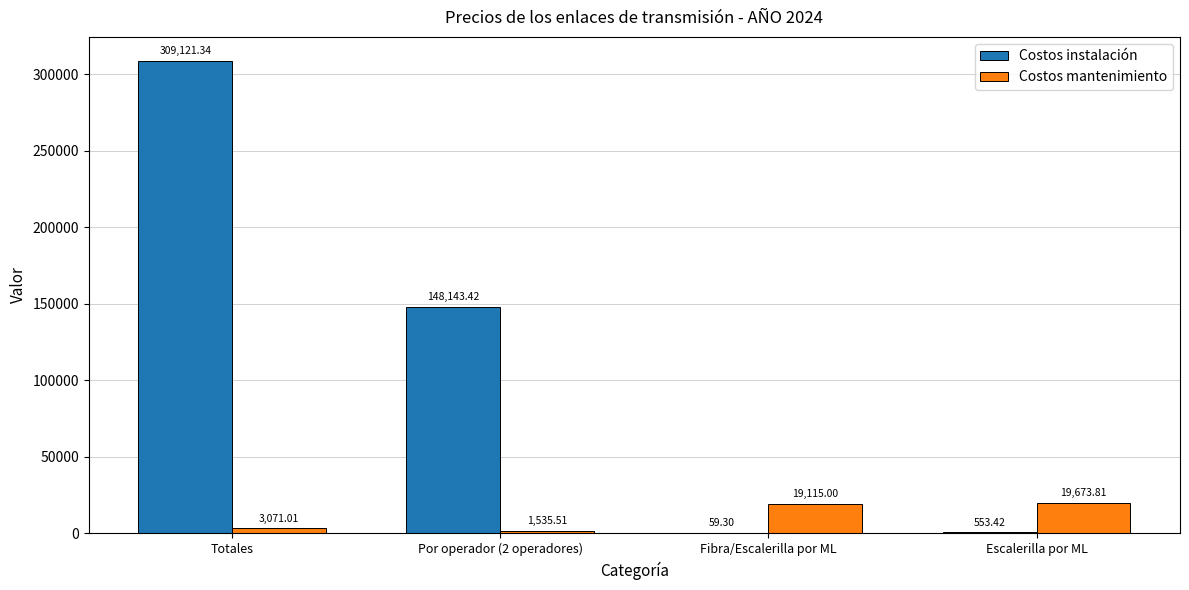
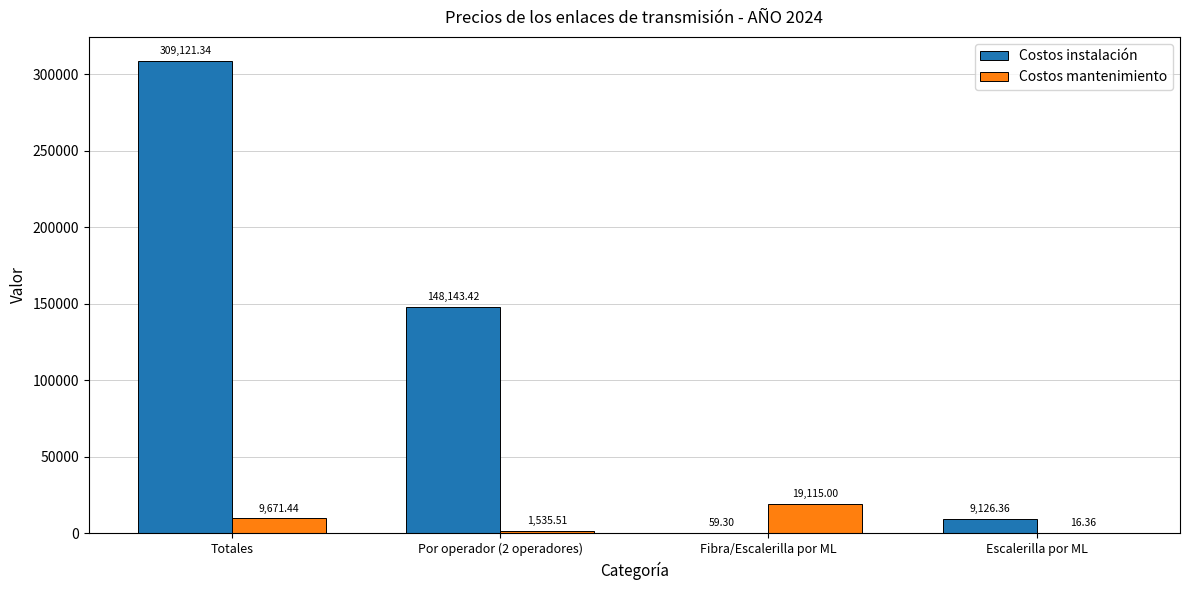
  {
    "Costos instalación": {
      "Totales": "309,121.34",
      "Por operador (2 operadores)": "148,143.42",
      "Fibra/Escalerilla por ML": "59.30",
-     "Escalerilla por ML": "553.42"
+     "Escalerilla por ML": "9,126.36"
    },
    "Costos mantenimiento": {
-     "Totales": "3,071.01",
+     "Totales": "9,671.44",
      "Por operador (2 operadores)": "1,535.51",
      "Fibra/Escalerilla por ML": "19,115.00",
-     "Escalerilla por ML": "19,673.81"
+     "Escalerilla por ML": "16.36"
    }
  }
